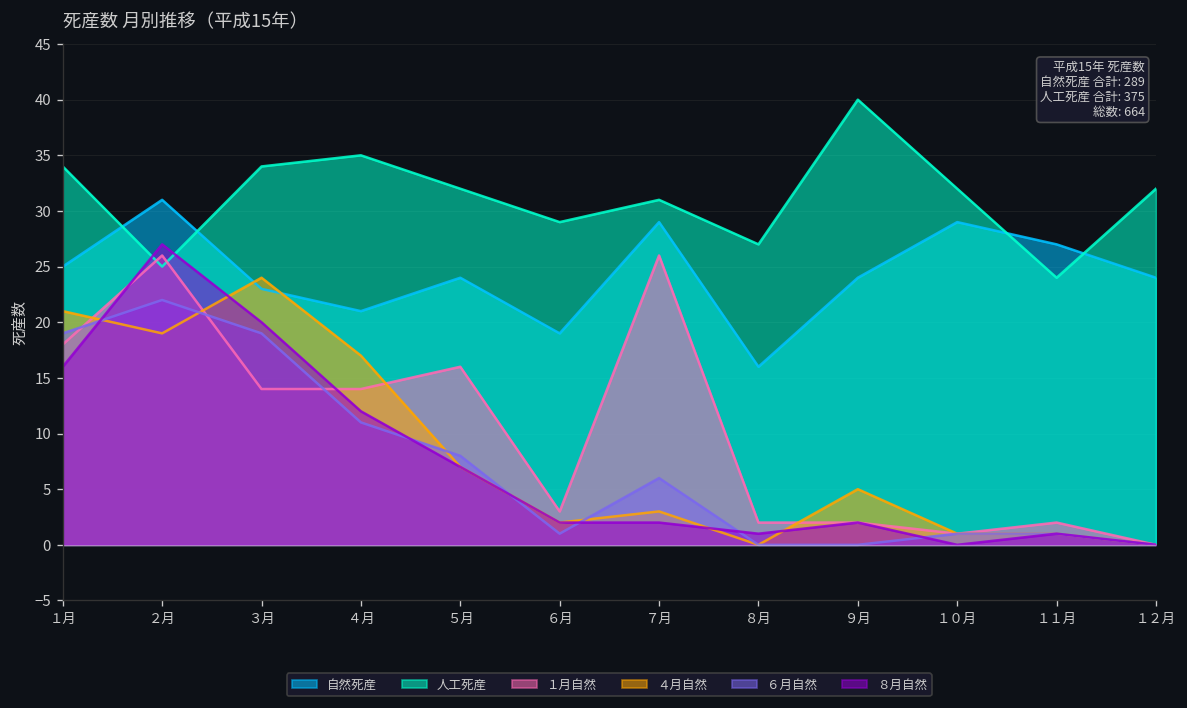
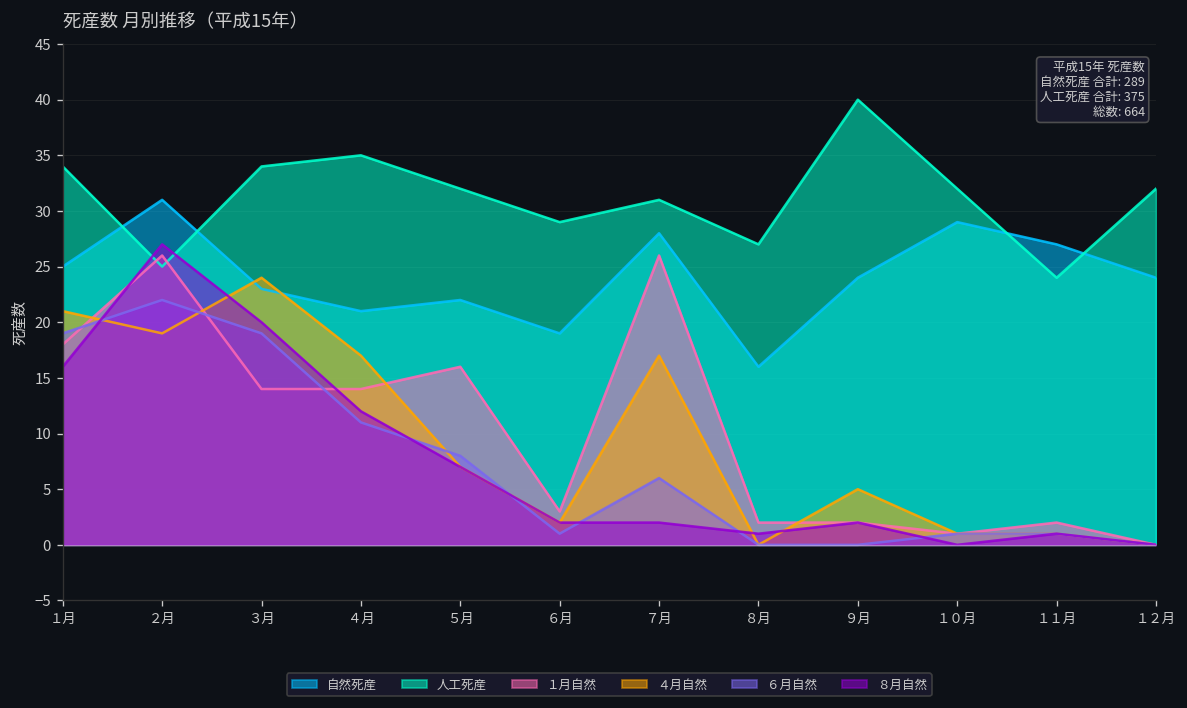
  {
    "自然死産": {
      "１月": 25,
      "２月": 31,
      "３月": 23,
      "４月": 21,
-     "５月": 24,
+     "５月": 22,
      "６月": 19,
-     "７月": 29,
+     "７月": 28,
      "８月": 16,
      "９月": 24,
      "１０月": 29,
      "１１月": 27,
      "１２月": 24
    },
    "人工死産": {
      "１月": 34,
      "２月": 25,
      "３月": 34,
      "４月": 35,
      "５月": 32,
      "６月": 29,
      "７月": 31,
      "８月": 27,
      "９月": 40,
      "１０月": 32,
      "１１月": 24,
      "１２月": 32
    },
    "１月自然": {
      "１月": 18,
      "２月": 26,
      "３月": 14,
      "４月": 14,
      "５月": 16,
      "６月": 3,
      "７月": 26,
      "８月": 2,
      "１１月": 2
    },
    "４月自然": {
      "１月": 21,
      "２月": 19,
      "３月": 24,
      "４月": 17,
-     "７月": 3,
+     "７月": 17,
      "９月": 5
    },
    "６月自然": {
      "１月": 19,
      "２月": 22,
      "３月": 19,
      "４月": 11,
      "５月": 8,
      "６月": 1,
      "７月": 6,
      "９月": 0
    },
    "８月自然": {
      "１月": 16,
      "２月": 27,
      "３月": 20,
      "４月": 12,
      "７月": 2,
      "８月": 1,
      "１０月": 0
    }
  }
